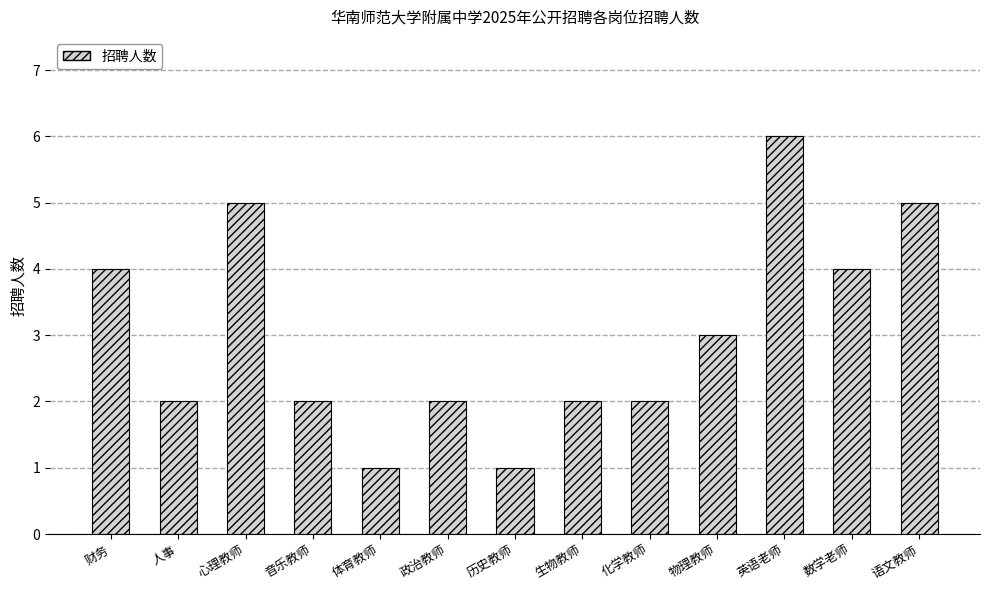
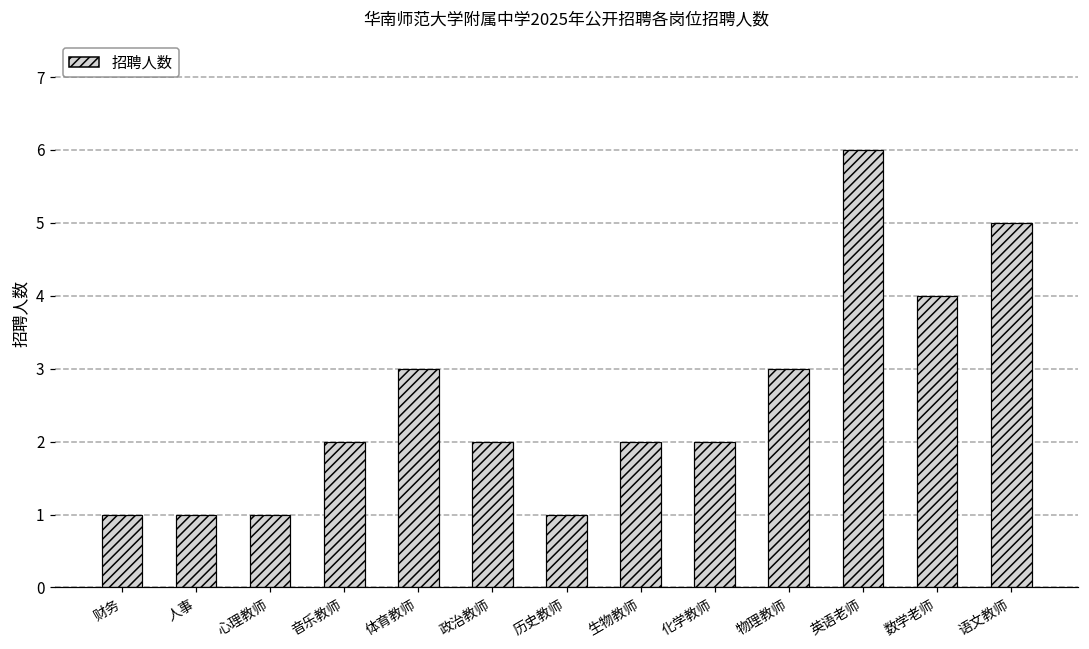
  {
-   "财务": 4,
-   "人事": 2,
-   "心理教师": 5,
+   "财务": 1,
+   "人事": 1,
+   "心理教师": 1,
    "音乐教师": 2,
-   "体育教师": 1,
+   "体育教师": 3,
    "政治教师": 2,
    "历史教师": 1,
    "生物教师": 2,
    "化学教师": 2,
    "物理教师": 3,
    "英语老师": 6,
    "数学老师": 4,
    "语文教师": 5
  }
